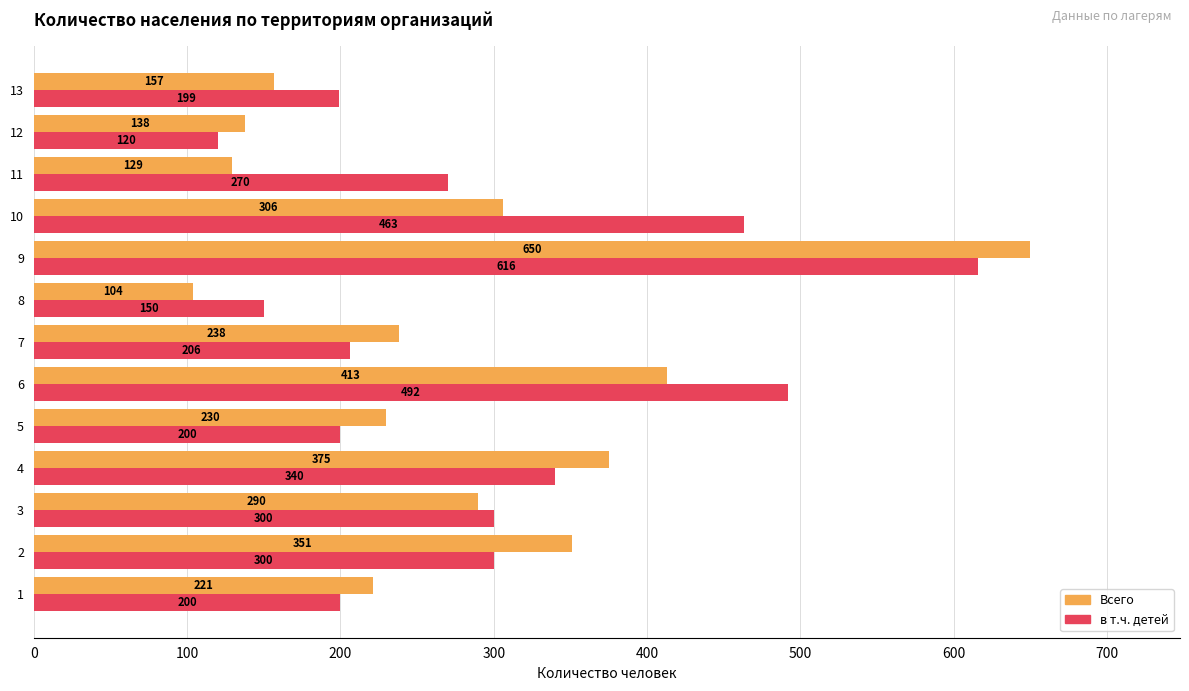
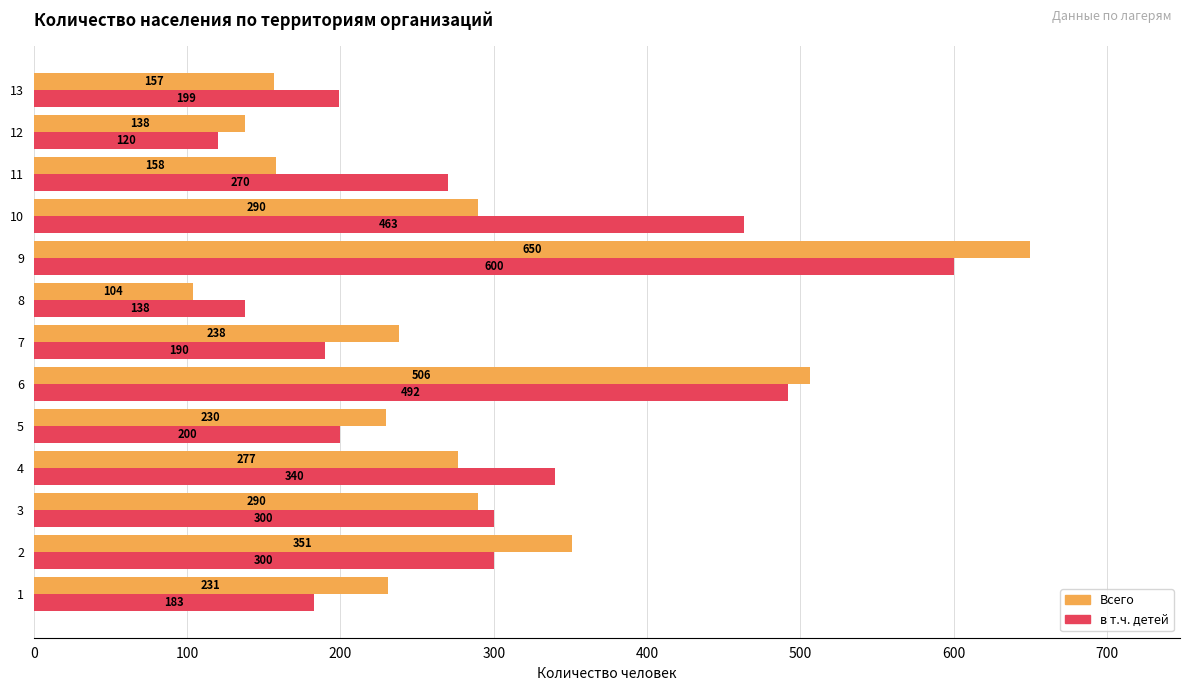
  {
    "Всего": {
      "13": 157,
      "12": 138,
-     "11": 129,
-     "10": 306,
+     "11": 158,
+     "10": 290,
      "9": 650,
      "8": 104,
      "7": 238,
-     "6": 413,
+     "6": 506,
      "5": 230,
-     "4": 375,
+     "4": 277,
      "3": 290,
      "2": 351,
-     "1": 221
+     "1": 231
    },
    "в т.ч. детей": {
      "13": 199,
      "12": 120,
      "11": 270,
      "10": 463,
-     "9": 616,
-     "8": 150,
-     "7": 206,
+     "9": 600,
+     "8": 138,
+     "7": 190,
      "6": 492,
      "5": 200,
      "4": 340,
      "3": 300,
      "2": 300,
-     "1": 200
+     "1": 183
    }
  }
